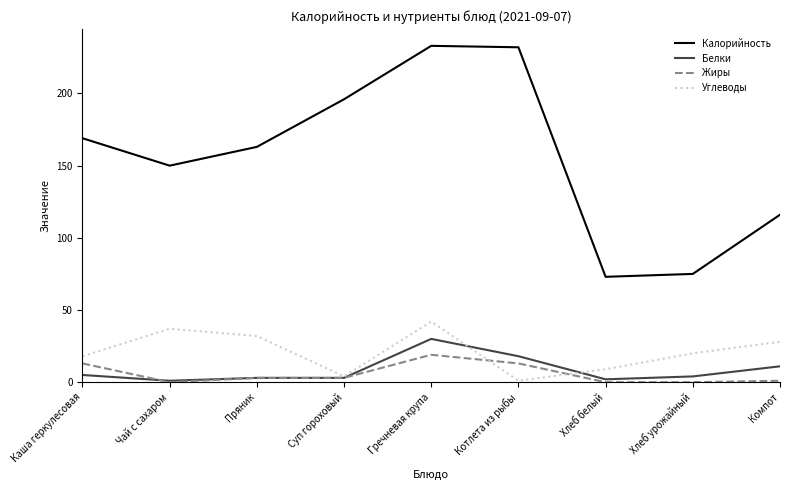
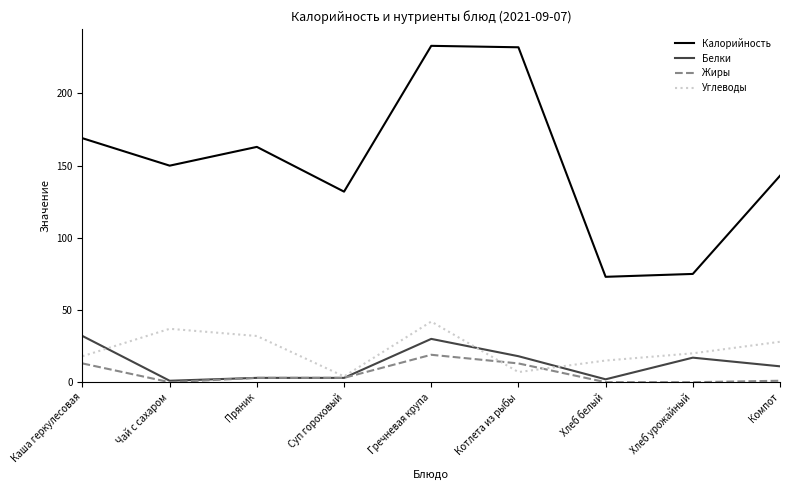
  {
    "Калорийность": {
      "Каша геркулесовая": 169,
      "Чай с сахаром": 150,
      "Пряник": 163,
-     "Суп гороховый": 196,
+     "Суп гороховый": 132,
      "Гречневая крупа": 233,
      "Котлета из рыбы": 232,
      "Хлеб белый": 73,
      "Хлеб урожайный": 75,
-     "Компот": 116
+     "Компот": 143
    },
    "Белки": {
-     "Каша геркулесовая": 5,
+     "Каша геркулесовая": 32,
      "Гречневая крупа": 30,
      "Котлета из рыбы": 18,
      "Хлеб белый": 2,
-     "Хлеб урожайный": 4,
+     "Хлеб урожайный": 17,
      "Компот": 11
    },
    "Жиры": {
      "Каша геркулесовая": 13,
      "Гречневая крупа": 19,
      "Котлета из рыбы": 13,
      "Хлеб белый": 0,
      "Хлеб урожайный": 0,
      "Компот": 1
    },
    "Углеводы": {
      "Каша геркулесовая": 18,
      "Чай с сахаром": 37,
      "Пряник": 32,
      "Гречневая крупа": 42,
-     "Котлета из рыбы": 1,
-     "Хлеб белый": 9,
+     "Котлета из рыбы": 7,
+     "Хлеб белый": 15,
      "Хлеб урожайный": 20,
      "Компот": 28
    }
  }
